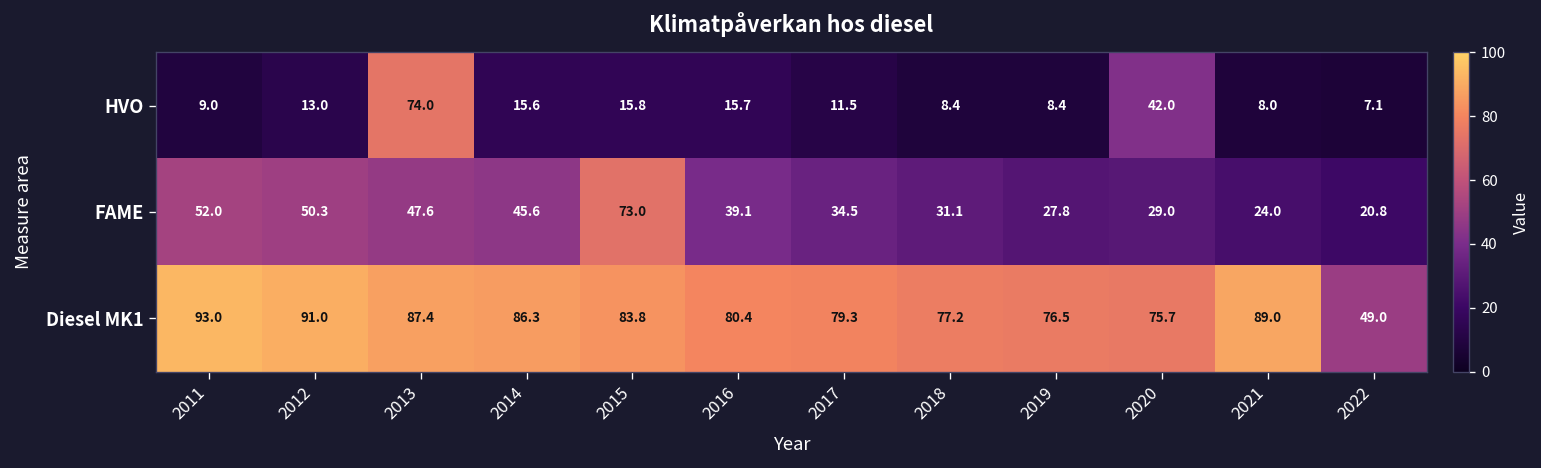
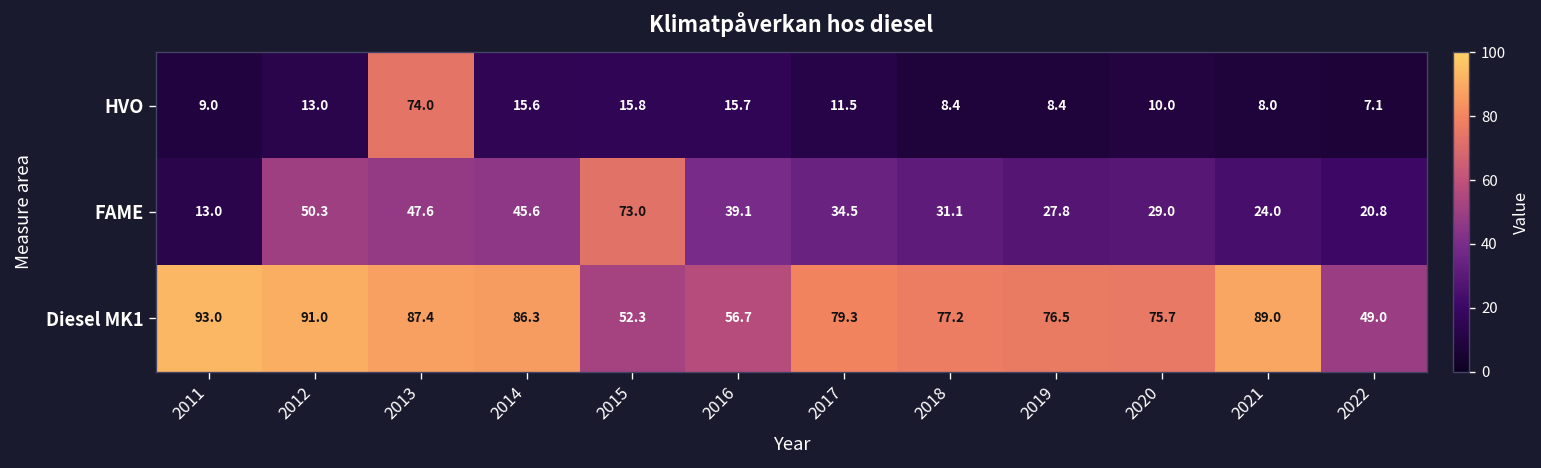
  {
    "HVO": {
      "2011": 9.0,
      "2012": 13.0,
      "2013": 74.0,
      "2014": 15.6,
      "2015": 15.8,
      "2016": 15.7,
      "2017": 11.5,
      "2018": 8.4,
      "2019": 8.4,
-     "2020": 42.0,
+     "2020": 10.0,
      "2021": 8.0,
      "2022": 7.1
    },
    "FAME": {
-     "2011": 52.0,
+     "2011": 13.0,
      "2012": 50.3,
      "2013": 47.6,
      "2014": 45.6,
      "2015": 73.0,
      "2016": 39.1,
      "2017": 34.5,
      "2018": 31.1,
      "2019": 27.8,
      "2020": 29.0,
      "2021": 24.0,
      "2022": 20.8
    },
    "Diesel MK1": {
      "2011": 93.0,
      "2012": 91.0,
      "2013": 87.4,
      "2014": 86.3,
-     "2015": 83.8,
-     "2016": 80.4,
+     "2015": 52.3,
+     "2016": 56.7,
      "2017": 79.3,
      "2018": 77.2,
      "2019": 76.5,
      "2020": 75.7,
      "2021": 89.0,
      "2022": 49.0
    }
  }
